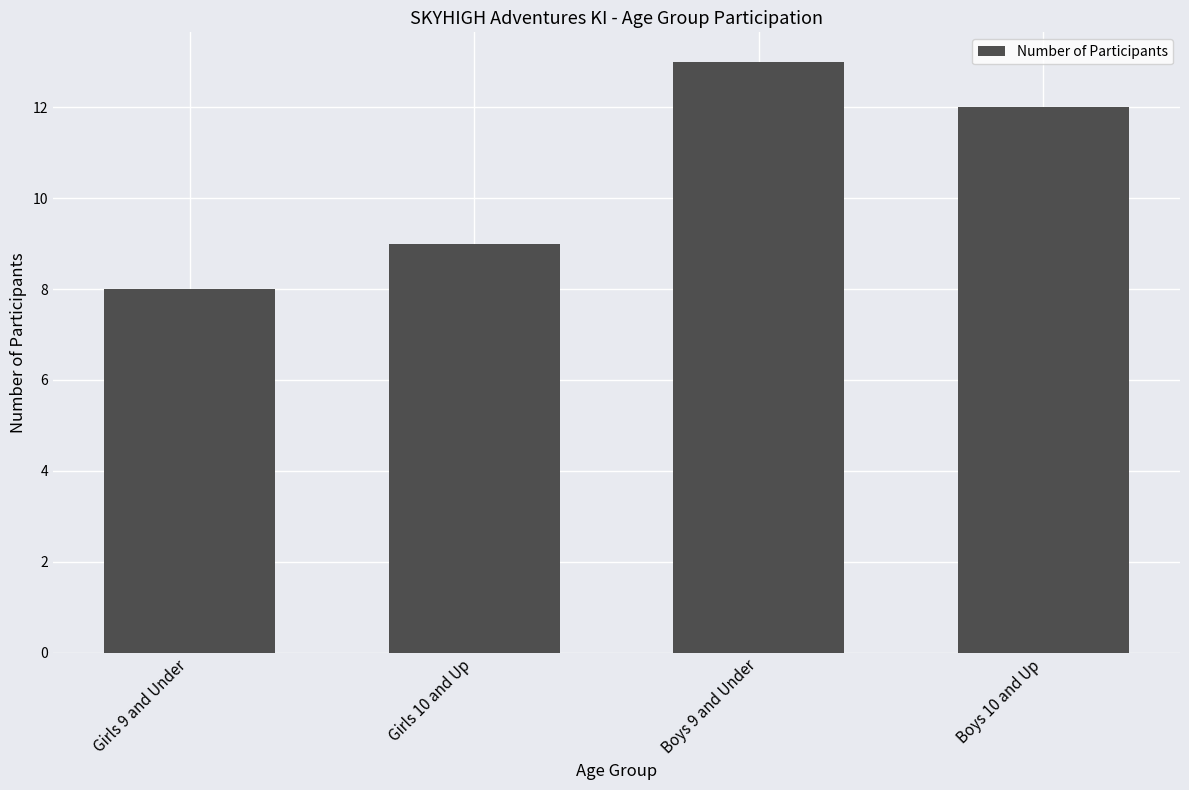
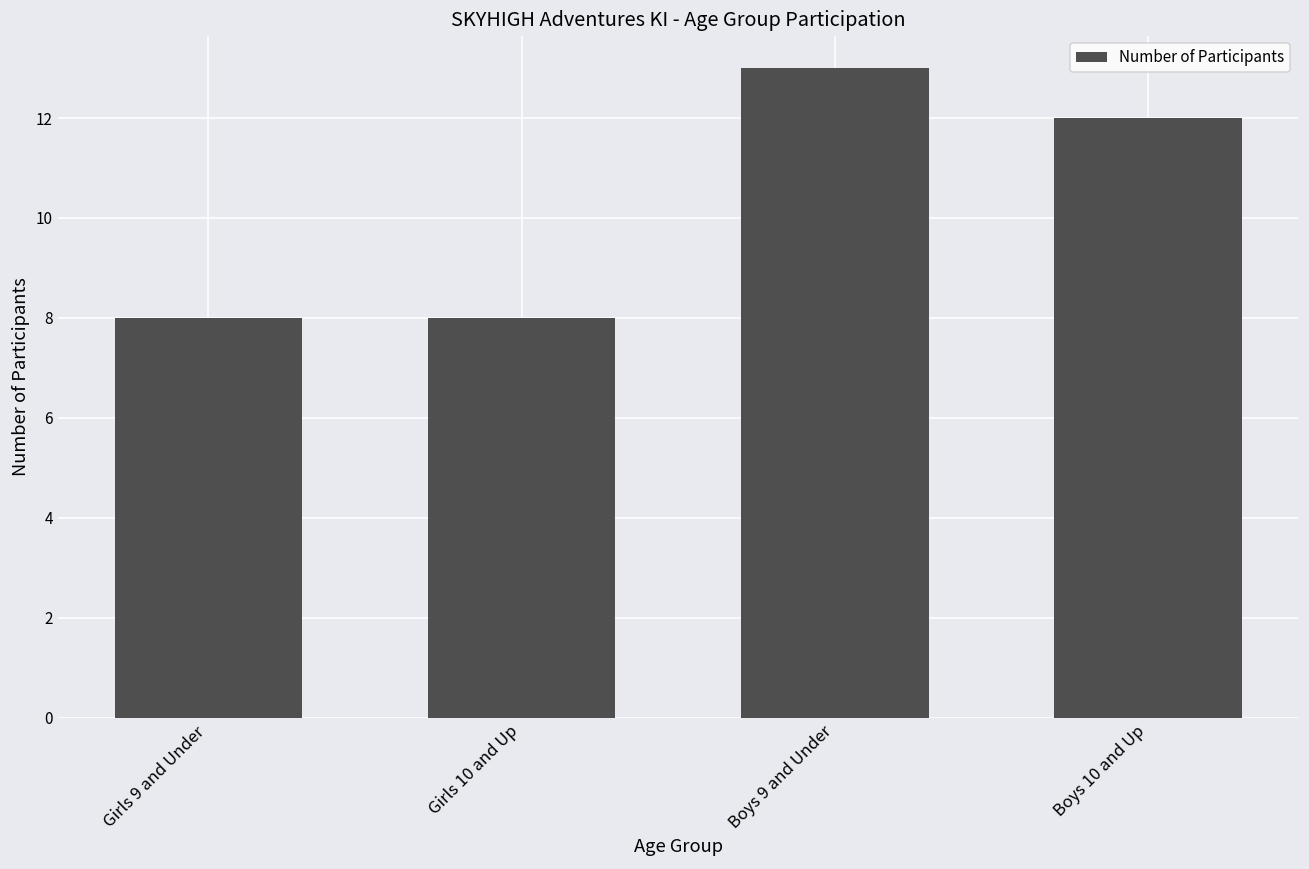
  {
    "Girls 9 and Under": 8,
-   "Girls 10 and Up": 9,
+   "Girls 10 and Up": 8,
    "Boys 9 and Under": 13,
    "Boys 10 and Up": 12
  }
